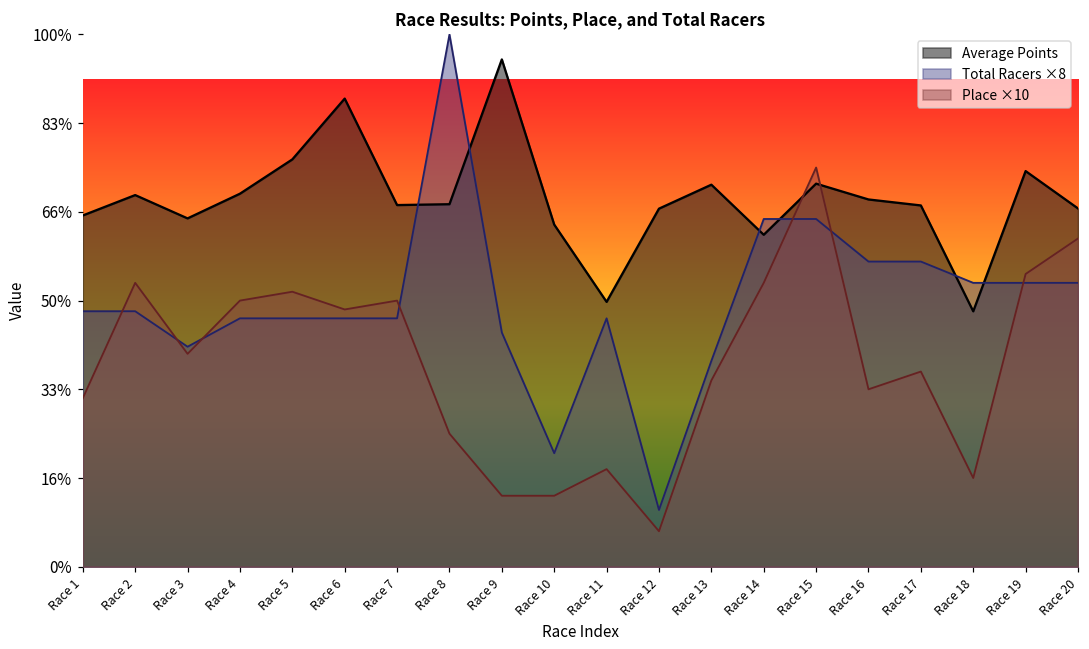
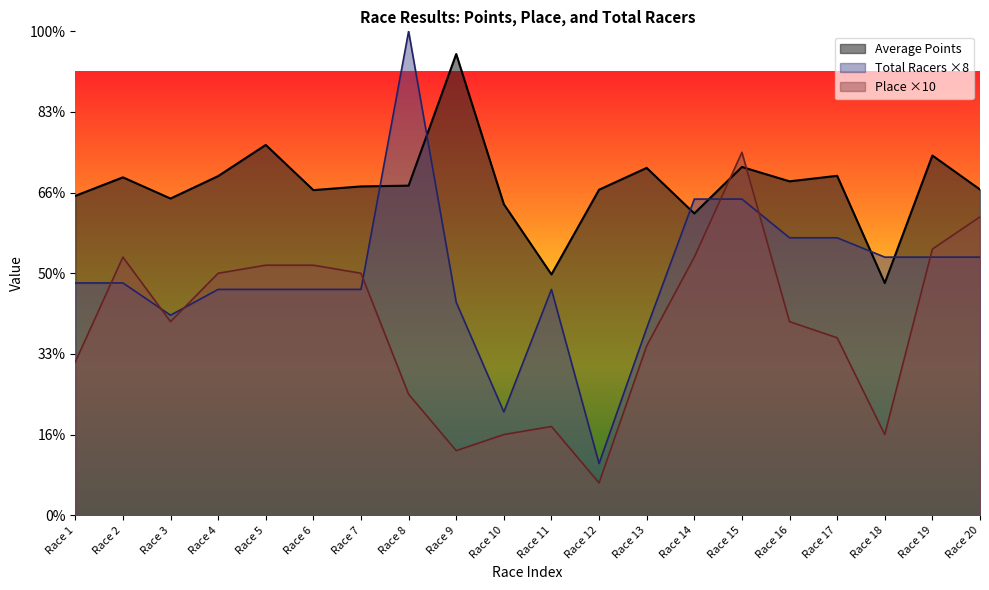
  {
    "Average Points": {
      "Race 1": "66%",
      "Race 2": "70%",
      "Race 3": "65%",
      "Race 4": "70%",
      "Race 5": "77%",
-     "Race 6": "88%",
+     "Race 6": "67%",
      "Race 7": "68%",
      "Race 8": "68%",
      "Race 9": "95%",
      "Race 10": "64%",
      "Race 11": "50%",
      "Race 12": "67%",
      "Race 13": "72%",
      "Race 14": "62%",
      "Race 15": "72%",
      "Race 16": "69%",
-     "Race 17": "68%",
+     "Race 17": "70%",
      "Race 18": "48%",
      "Race 19": "74%",
      "Race 20": "67%"
    },
    "Total Racers ×8": {
      "Race 1": "48%",
      "Race 2": "48%",
      "Race 3": "41%",
      "Race 4": "47%",
      "Race 5": "47%",
      "Race 6": "47%",
      "Race 7": "47%",
      "Race 8": "100%",
      "Race 9": "44%",
      "Race 10": "21%",
      "Race 11": "47%",
      "Race 12": "11%",
      "Race 13": "39%",
      "Race 14": "65%",
      "Race 15": "65%",
      "Race 16": "57%",
      "Race 17": "57%",
      "Race 18": "53%",
      "Race 19": "53%",
      "Race 20": "53%"
    },
    "Place ×10": {
      "Race 1": "32%",
      "Race 2": "53%",
      "Race 3": "40%",
      "Race 4": "50%",
      "Race 5": "52%",
-     "Race 6": "48%",
+     "Race 6": "52%",
      "Race 7": "50%",
      "Race 8": "25%",
      "Race 9": "13%",
-     "Race 10": "13%",
+     "Race 10": "17%",
      "Race 11": "18%",
      "Race 12": "7%",
      "Race 13": "35%",
      "Race 14": "53%",
      "Race 15": "75%",
-     "Race 16": "33%",
+     "Race 16": "40%",
      "Race 17": "37%",
      "Race 18": "17%",
      "Race 19": "55%",
      "Race 20": "62%"
    }
  }
